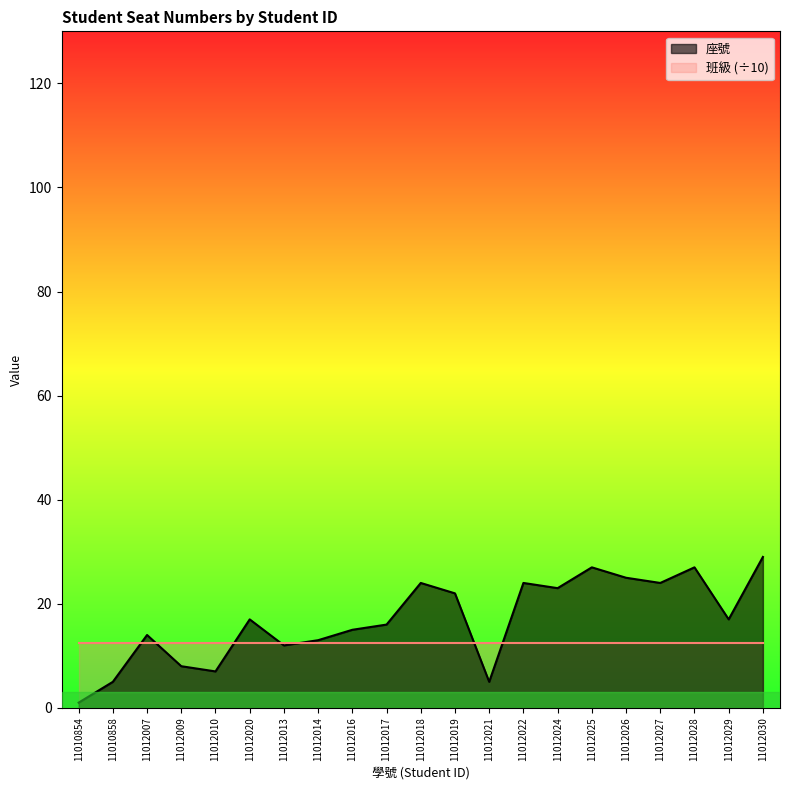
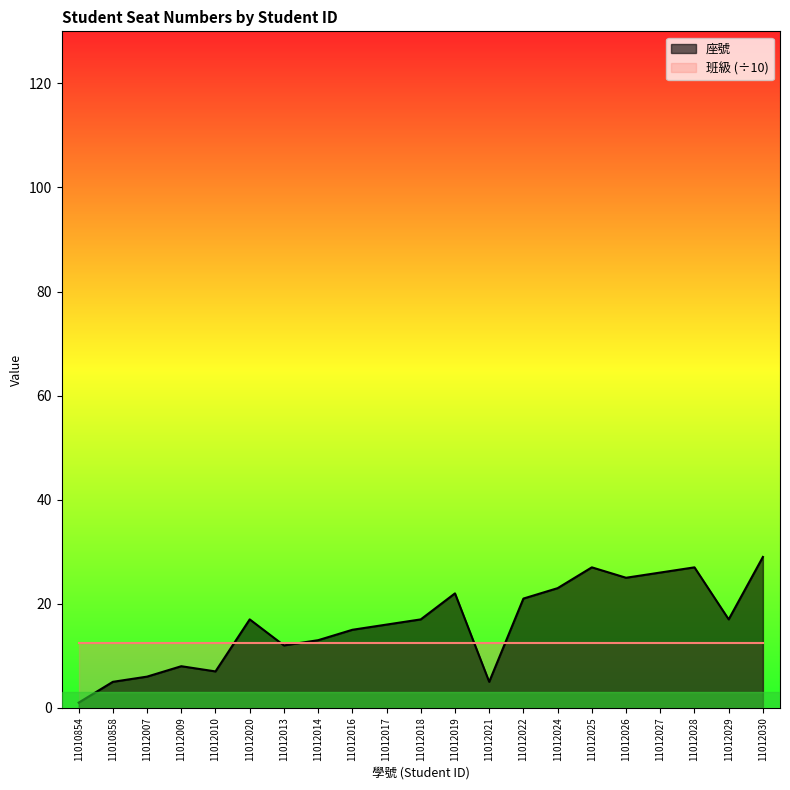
  {
    "座號": {
      "11010858": 5,
-     "11012007": 14,
+     "11012007": 6,
      "11012009": 8,
      "11012010": 7,
      "11012020": 17,
      "11012013": 12,
      "11012014": 13,
      "11012016": 15,
      "11012017": 16,
-     "11012018": 24,
+     "11012018": 17,
      "11012019": 22,
      "11012021": 5,
-     "11012022": 24,
+     "11012022": 21,
      "11012024": 23,
      "11012025": 27,
      "11012026": 25,
-     "11012027": 24,
+     "11012027": 26,
      "11012028": 27,
      "11012029": 17,
      "11012030": 29
    },
    "班級 (÷10)": {
      "11010854": 13,
      "11010858": 13,
      "11012007": 13,
      "11012009": 13,
      "11012010": 13,
      "11012020": 13,
      "11012013": 13,
      "11012014": 13,
      "11012016": 13,
      "11012017": 13,
      "11012018": 13,
      "11012019": 13,
      "11012021": 13,
      "11012022": 13,
      "11012024": 13,
      "11012025": 13,
      "11012026": 13,
      "11012027": 13,
      "11012028": 13,
      "11012029": 13,
      "11012030": 13
    }
  }
